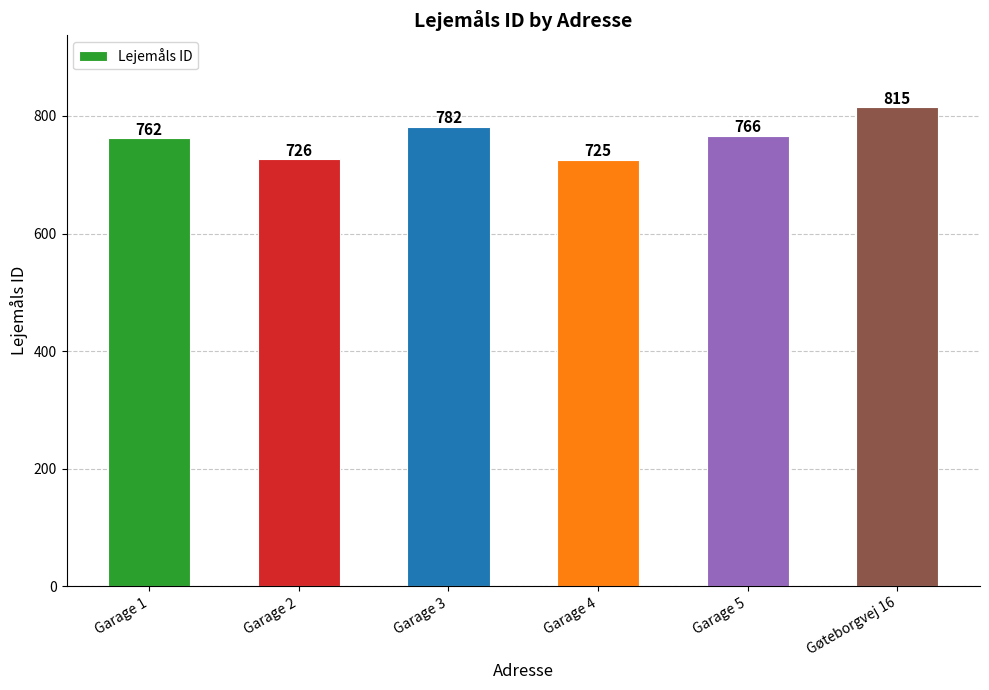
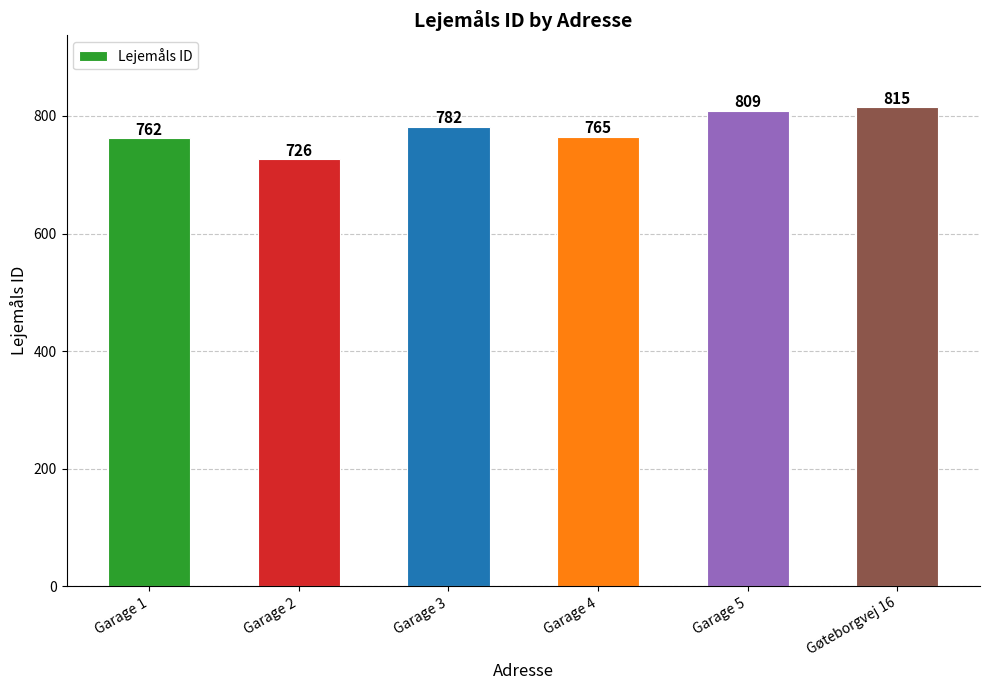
  {
    "Garage 1": 762,
    "Garage 2": 726,
    "Garage 3": 782,
-   "Garage 4": 725,
-   "Garage 5": 766,
+   "Garage 4": 765,
+   "Garage 5": 809,
    "Gøteborgvej 16": 815
  }
